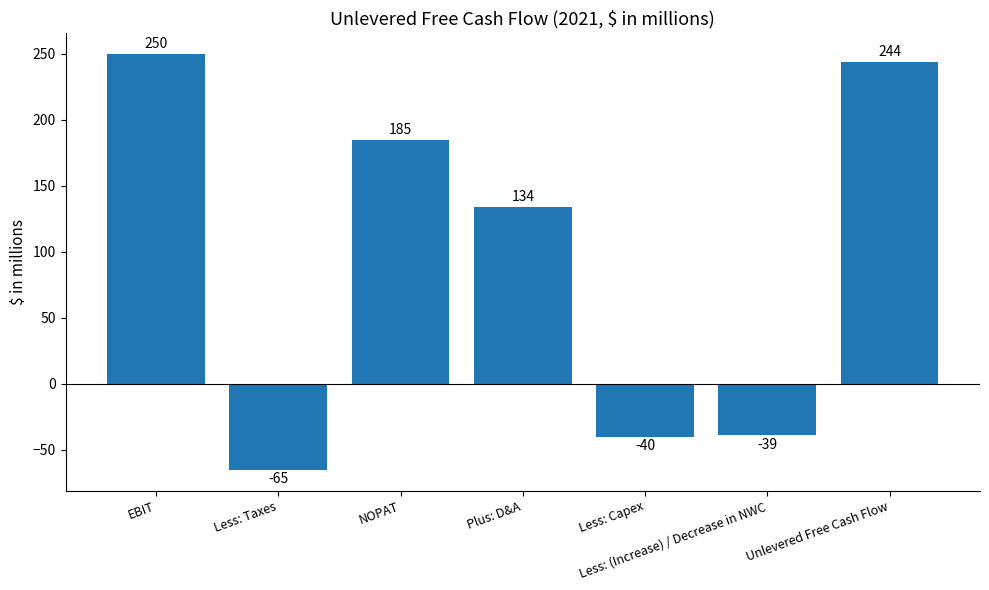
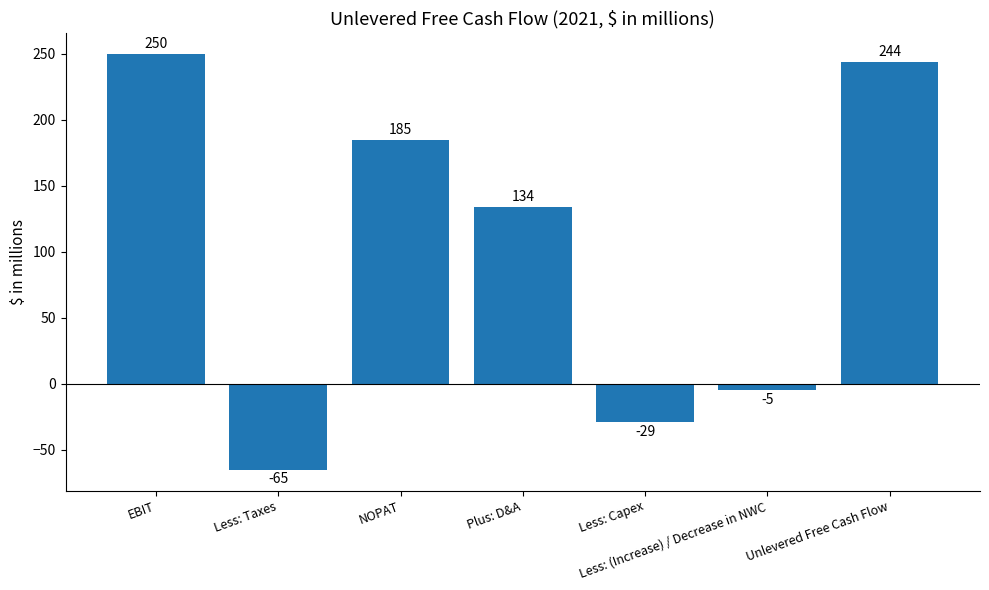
  {
    "EBIT": 250,
    "Less: Taxes": -65,
    "NOPAT": 185,
    "Plus: D&A": 134,
-   "Less: Capex": -40,
-   "Less: (Increase) / Decrease in NWC": -39,
+   "Less: Capex": -29,
+   "Less: (Increase) / Decrease in NWC": -5,
    "Unlevered Free Cash Flow": 244
  }
